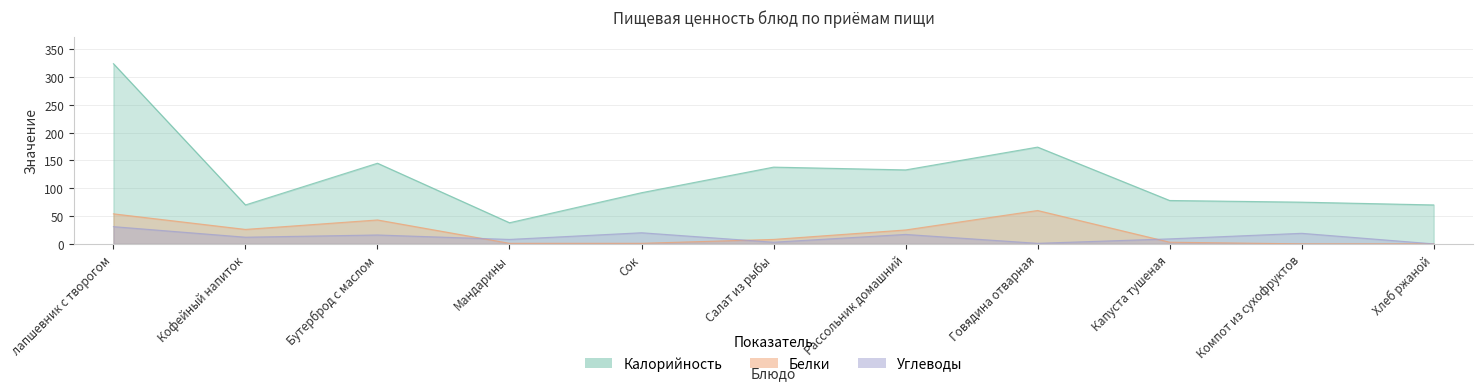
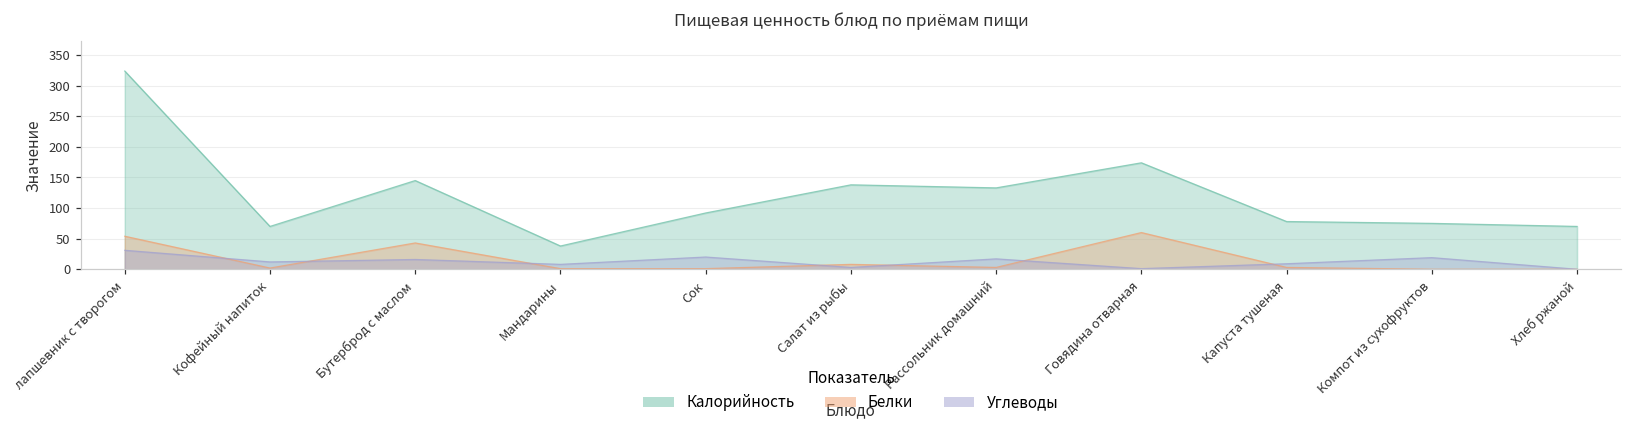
  {
    "Белки": {
      "лапшевник с творогом": 50,
-     "Кофейный напиток": 30,
+     "Кофейный напиток": 0,
      "Бутерброд с маслом": 40,
      "Мандарины": 0,
      "Сок": 0,
      "Салат из рыбы": 10,
-     "Рассольник домашний": 30,
+     "Рассольник домашний": 0,
      "Говядина отварная": 60,
      "Капуста тушеная": 0,
      "Компот из сухофруктов": 0
    }
  }
